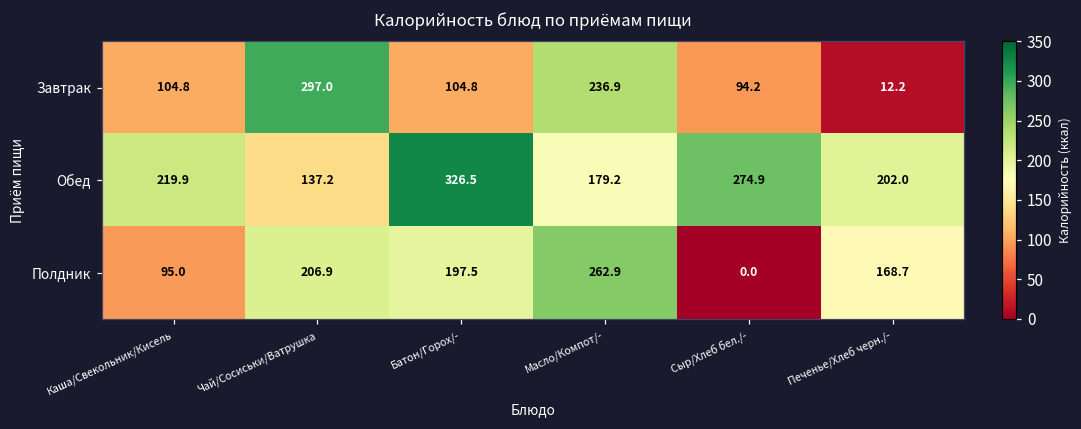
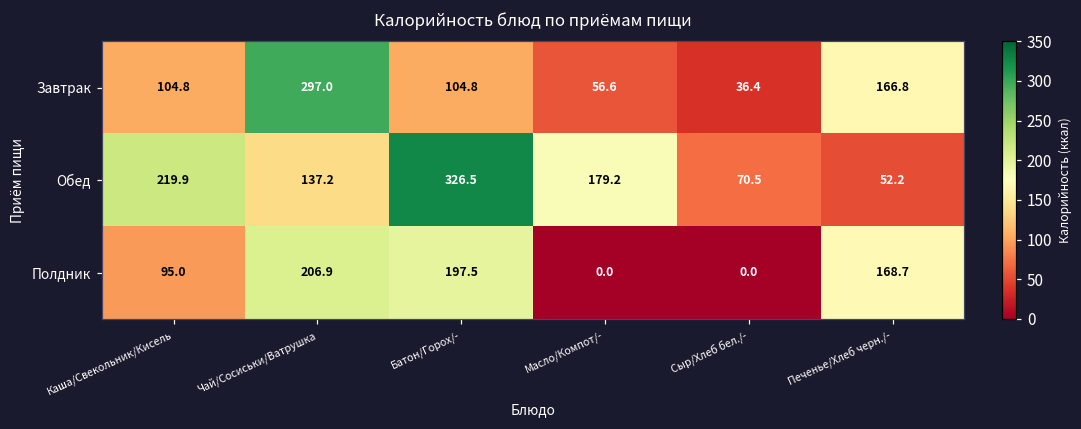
  {
    "Завтрак": {
      "Каша/Свекольник/Кисель": 104.8,
      "Чай/Сосиськи/Ватрушка": 297.0,
      "Батон/Горох/-": 104.8,
-     "Масло/Компот/-": 236.9,
-     "Сыр/Хлеб бел./-": 94.2,
-     "Печенье/Хлеб черн./-": 12.2
+     "Масло/Компот/-": 56.6,
+     "Сыр/Хлеб бел./-": 36.4,
+     "Печенье/Хлеб черн./-": 166.8
    },
    "Обед": {
      "Каша/Свекольник/Кисель": 219.9,
      "Чай/Сосиськи/Ватрушка": 137.2,
      "Батон/Горох/-": 326.5,
      "Масло/Компот/-": 179.2,
-     "Сыр/Хлеб бел./-": 274.9,
-     "Печенье/Хлеб черн./-": 202.0
+     "Сыр/Хлеб бел./-": 70.5,
+     "Печенье/Хлеб черн./-": 52.2
    },
    "Полдник": {
      "Каша/Свекольник/Кисель": 95.0,
      "Чай/Сосиськи/Ватрушка": 206.9,
      "Батон/Горох/-": 197.5,
-     "Масло/Компот/-": 262.9,
+     "Масло/Компот/-": 0.0,
      "Сыр/Хлеб бел./-": 0.0,
      "Печенье/Хлеб черн./-": 168.7
    }
  }
